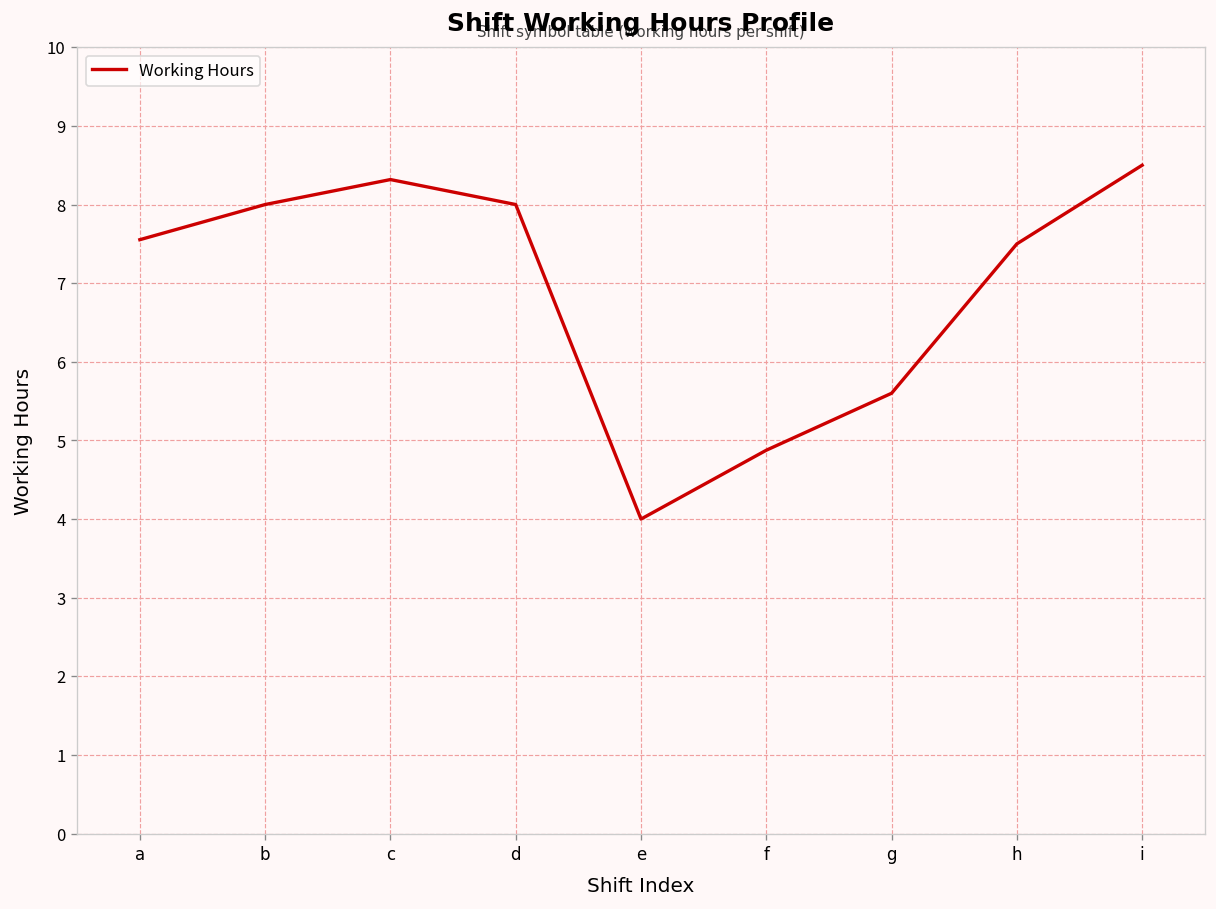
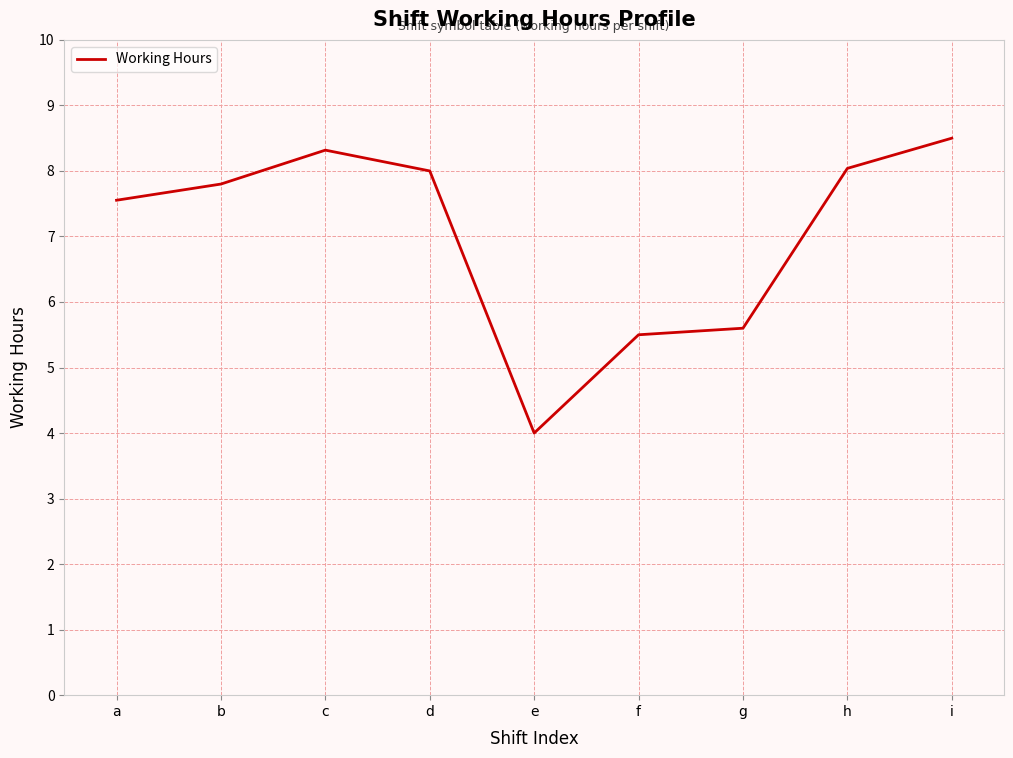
  {
    "a": 7.6,
-   "b": 8.0,
+   "b": 7.8,
    "c": 8.3,
    "d": 8.0,
    "e": 4.0,
-   "f": 4.9,
+   "f": 5.5,
    "g": 5.6,
-   "h": 7.5,
+   "h": 8.0,
    "i": 8.5
  }
